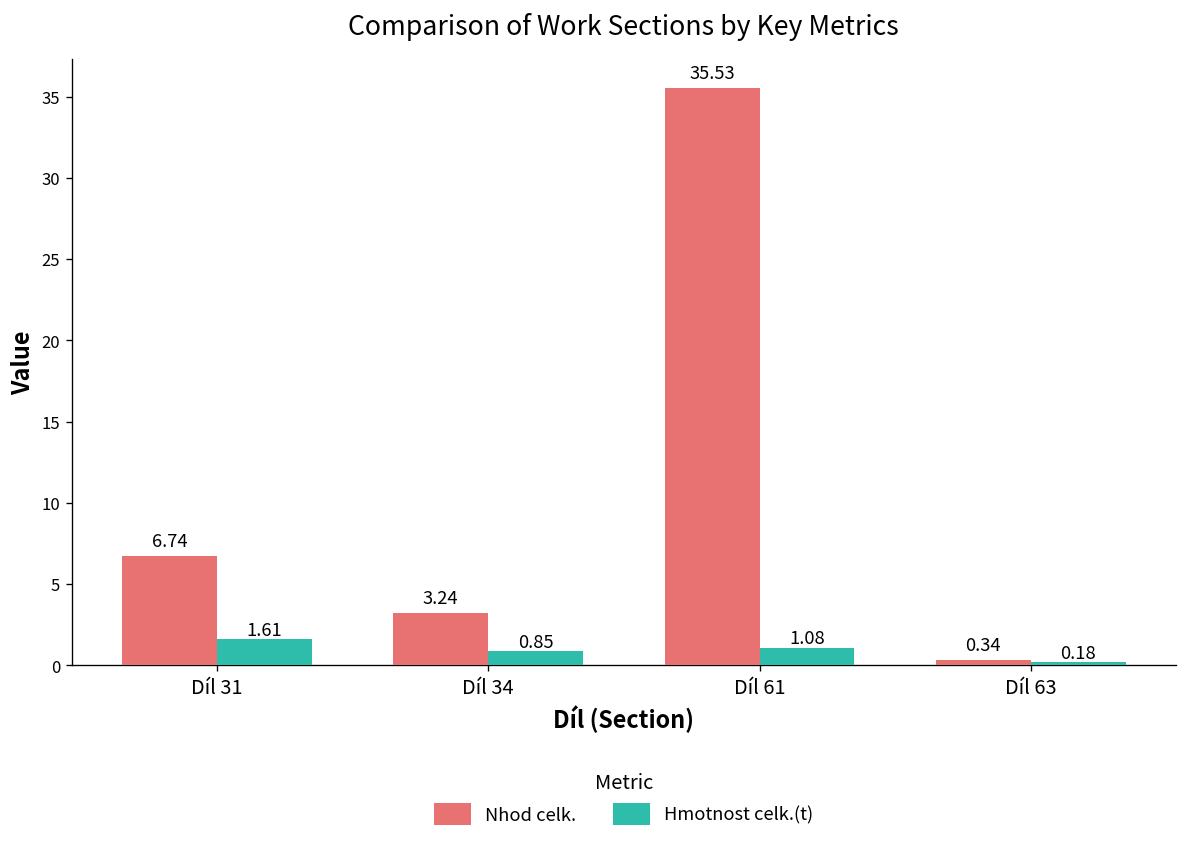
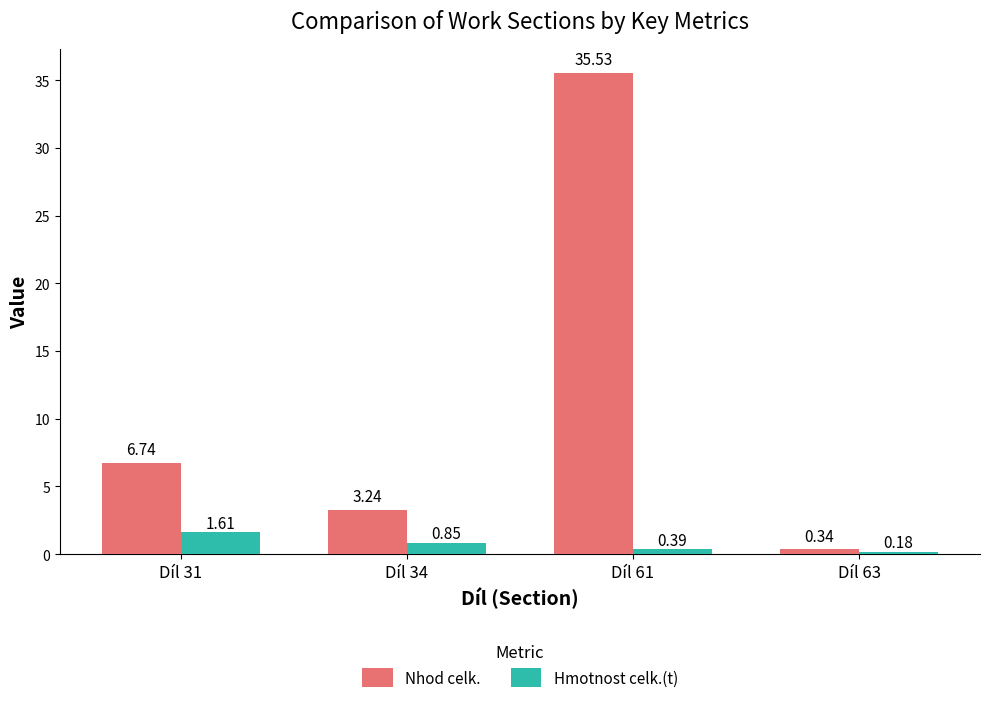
  {
    "Nhod celk.": {
      "Díl 31": 6.74,
      "Díl 34": 3.24,
      "Díl 61": 35.53,
      "Díl 63": 0.34
    },
    "Hmotnost celk.(t)": {
      "Díl 31": 1.61,
      "Díl 34": 0.85,
-     "Díl 61": 1.08,
+     "Díl 61": 0.39,
      "Díl 63": 0.18
    }
  }
